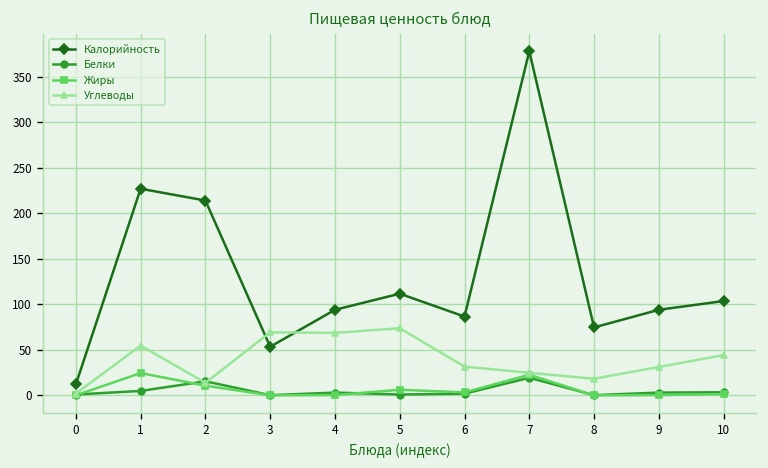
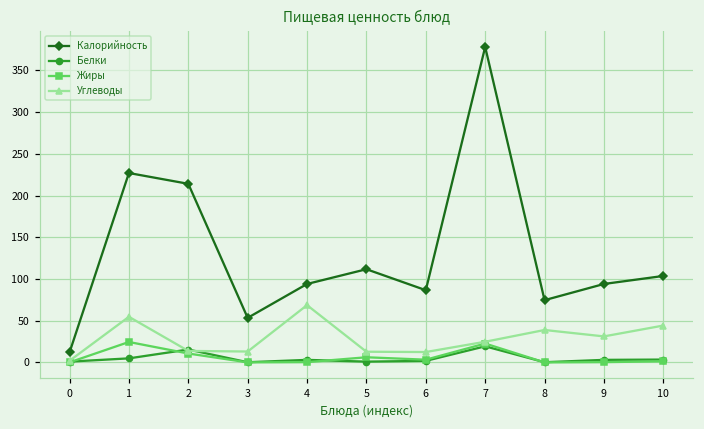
  {
    "Жиры": {
      "1": 20,
      "5": 10
    },
    "Углеводы": {
      "1": 50,
-     "3": 70,
+     "3": 10,
      "4": 70,
-     "5": 70,
-     "6": 30,
-     "8": 20,
+     "5": 10,
+     "6": 10,
+     "8": 40,
      "9": 30,
      "10": 40
    }
  }
